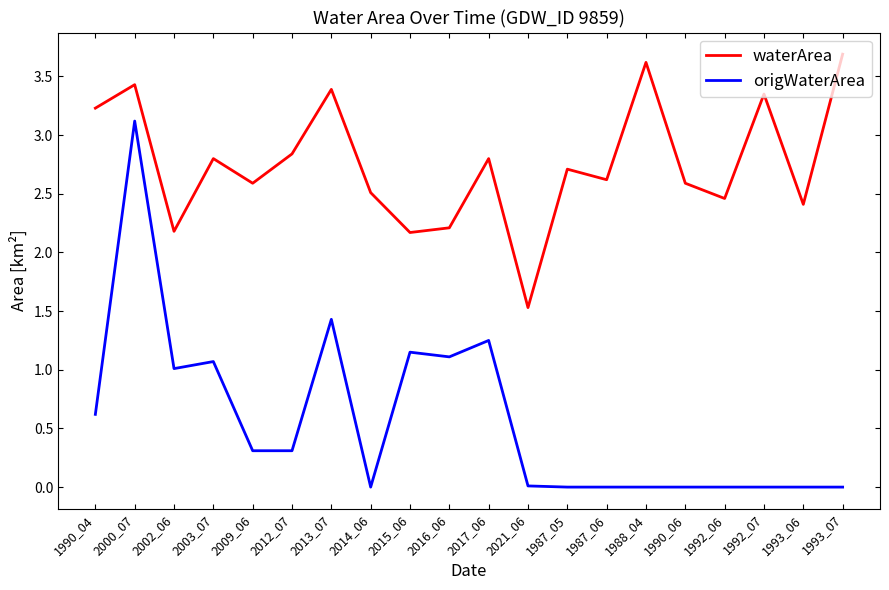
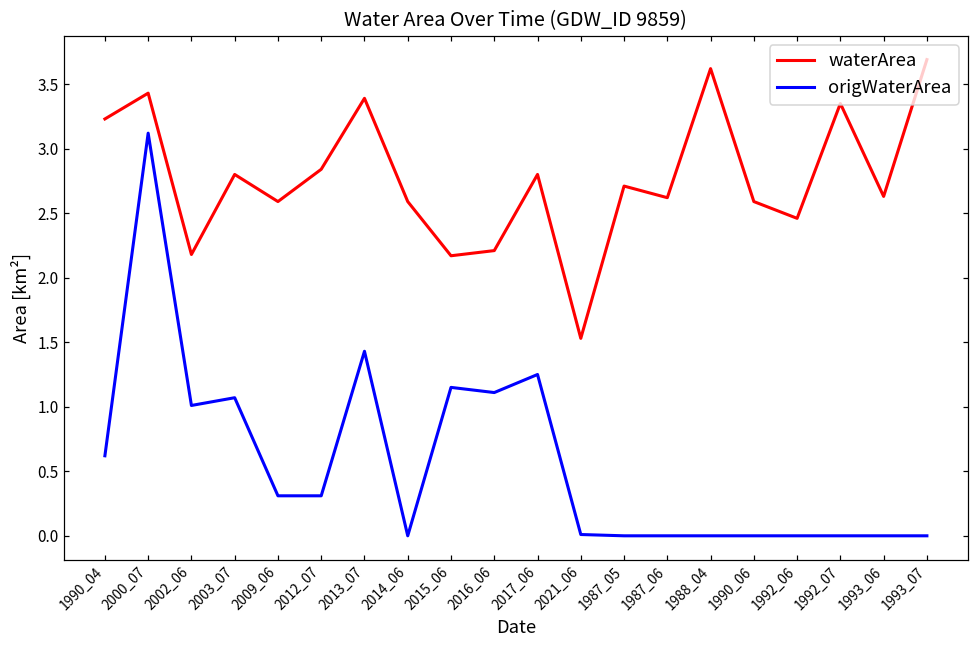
  {
    "waterArea": {
      "1990_04": 3.23,
      "2000_07": 3.43,
      "2002_06": 2.18,
      "2003_07": 2.80,
      "2009_06": 2.59,
      "2012_07": 2.84,
      "2013_07": 3.39,
-     "2014_06": 2.51,
+     "2014_06": 2.59,
      "2015_06": 2.17,
      "2016_06": 2.21,
      "2017_06": 2.80,
      "2021_06": 1.53,
      "1987_05": 2.71,
      "1987_06": 2.62,
      "1988_04": 3.62,
      "1990_06": 2.59,
      "1992_06": 2.46,
-     "1993_06": 2.41
+     "1993_06": 2.63
    },
    "origWaterArea": {
      "1990_04": 0.62,
      "2000_07": 3.12,
      "2002_06": 1.01,
      "2003_07": 1.07,
      "2009_06": 0.31,
      "2012_07": 0.31,
      "2013_07": 1.43,
      "2014_06": 0.00,
      "2015_06": 1.15,
      "2016_06": 1.11,
      "2017_06": 1.25,
      "2021_06": 0.01,
      "1987_05": 0.00,
      "1987_06": 0.00,
      "1988_04": 0.00,
      "1990_06": 0.00,
      "1992_06": 0.00,
      "1992_07": 0.00,
      "1993_06": 0.00,
      "1993_07": 0.00
    }
  }
